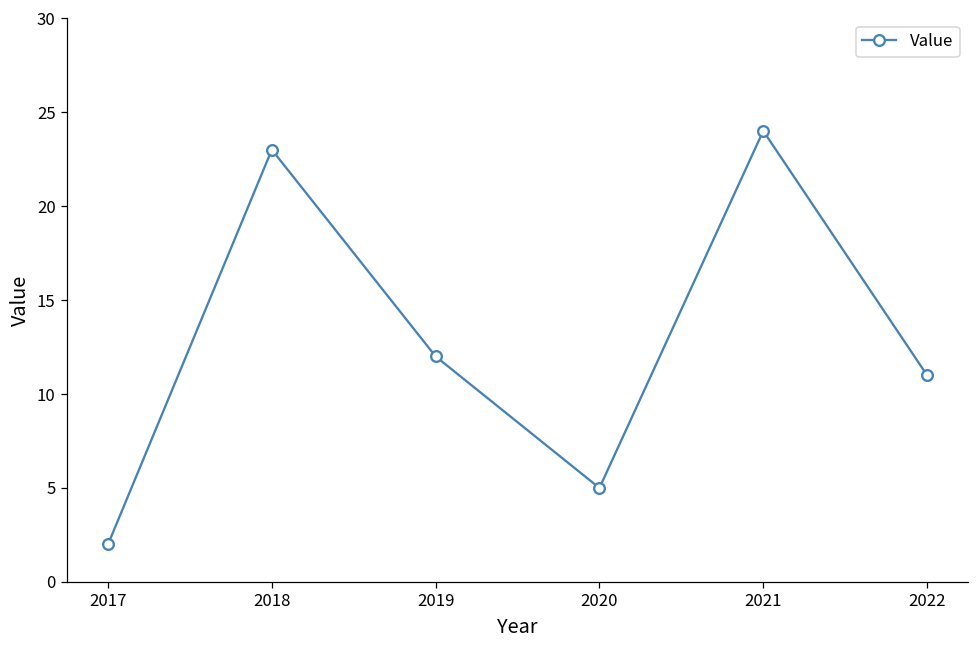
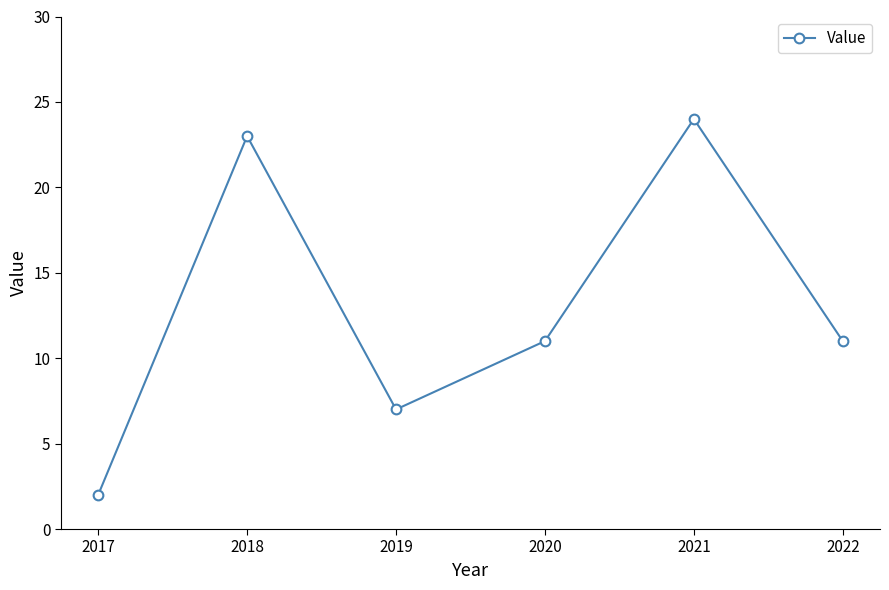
  {
    "2017": 2,
    "2018": 23,
-   "2019": 12,
-   "2020": 5,
+   "2019": 7,
+   "2020": 11,
    "2021": 24,
    "2022": 11
  }
